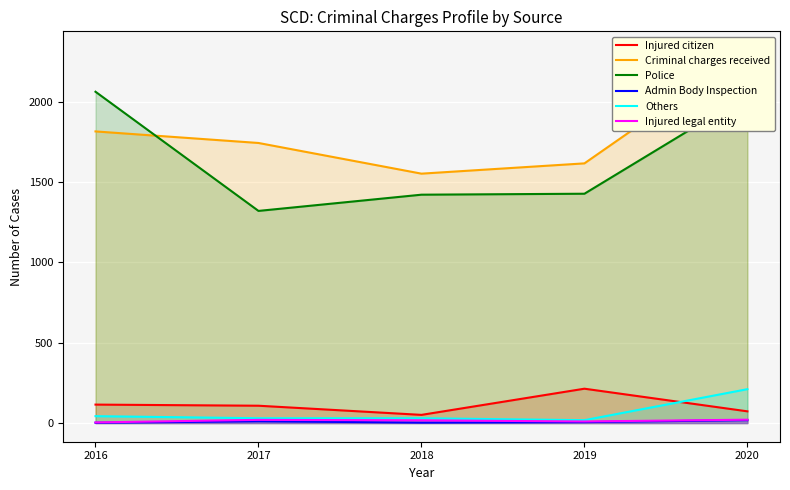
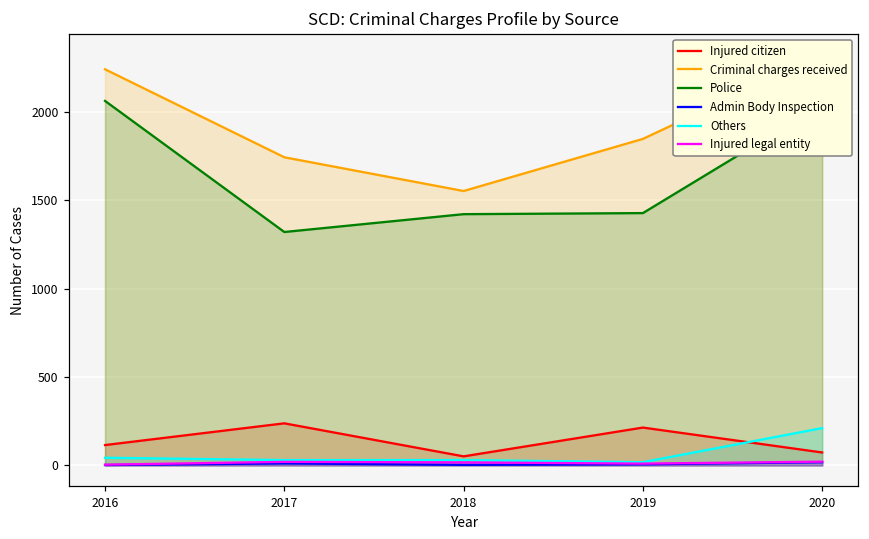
  {
    "Injured citizen": {
      "2016": 120,
-     "2017": 110,
+     "2017": 240,
      "2018": 50,
      "2019": 210,
      "2020": 70
    },
    "Criminal charges received": {
-     "2016": 1820,
+     "2016": 2240,
      "2017": 1740,
      "2018": 1550,
-     "2019": 1620
+     "2019": 1850
    },
    "Police": {
      "2016": 2060,
      "2017": 1320,
      "2018": 1420,
      "2019": 1430
    },
    "Others": {
      "2016": 40,
      "2020": 210
    }
  }
